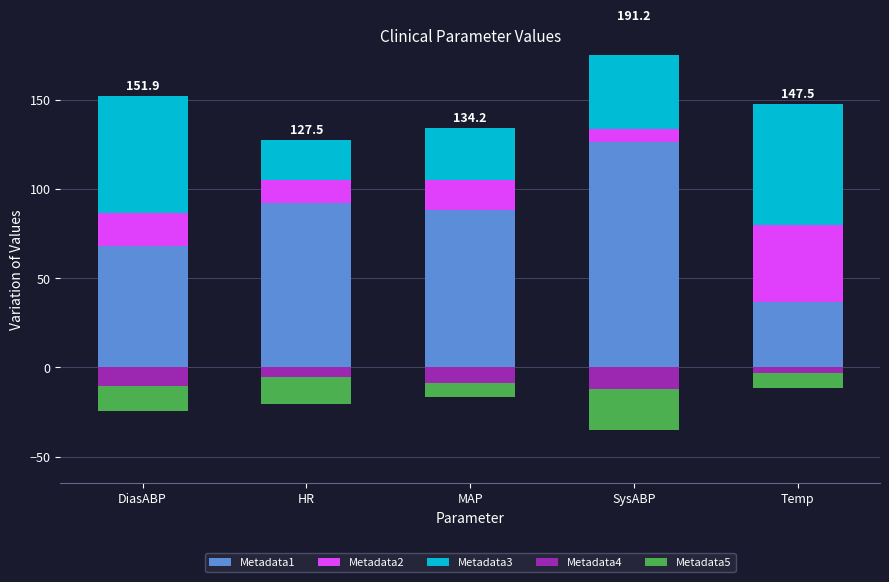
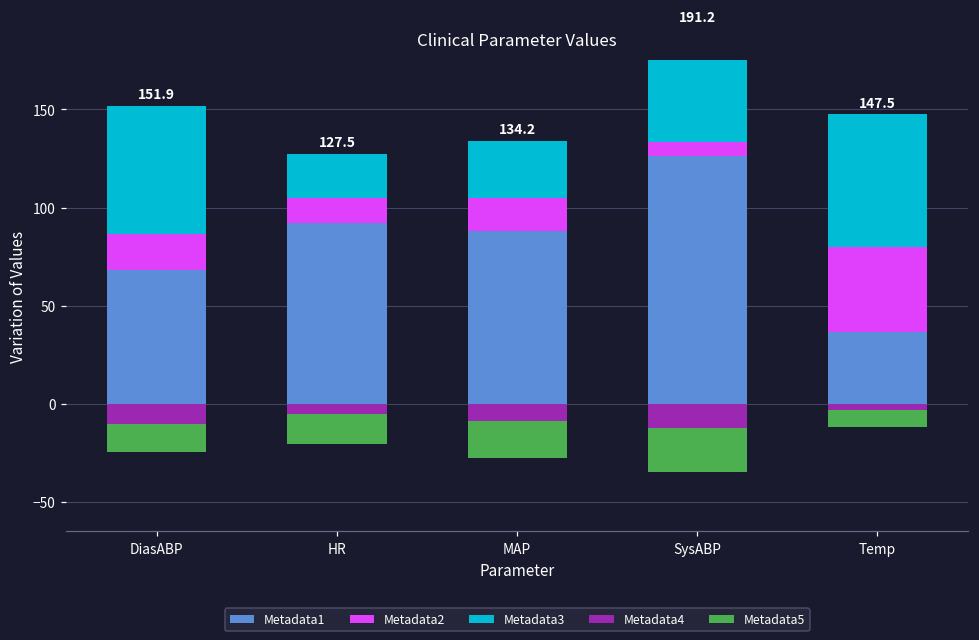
  {
    "Metadata1": {
      "DiasABP": 68,
      "HR": 92,
      "MAP": 88,
      "SysABP": 126,
      "Temp": 37
    },
    "Metadata2": {
      "DiasABP": 18,
      "HR": 13,
      "MAP": 17,
      "SysABP": 7,
      "Temp": 44
    },
    "Metadata4": {
      "DiasABP": -11,
      "HR": -5,
      "MAP": -9,
      "SysABP": -12,
      "Temp": -3
    },
    "Metadata5": {
      "DiasABP": -14,
      "HR": -15,
-     "MAP": -8,
+     "MAP": -19,
      "SysABP": -23,
      "Temp": -9
    }
  }
